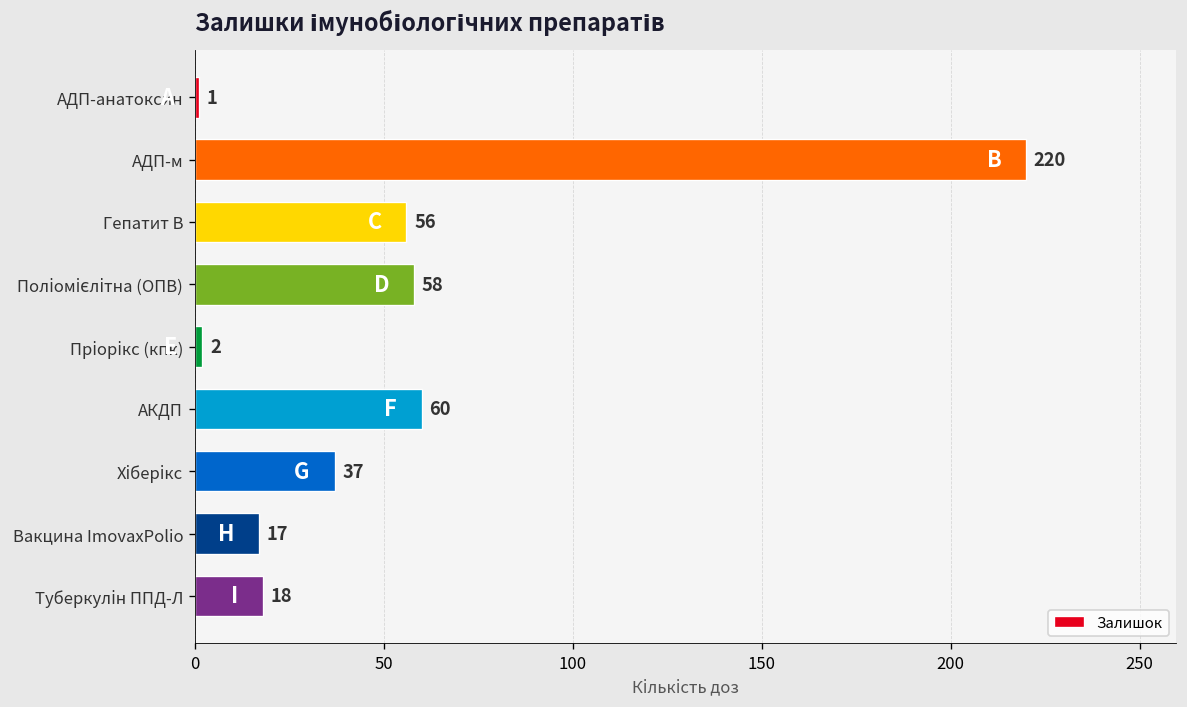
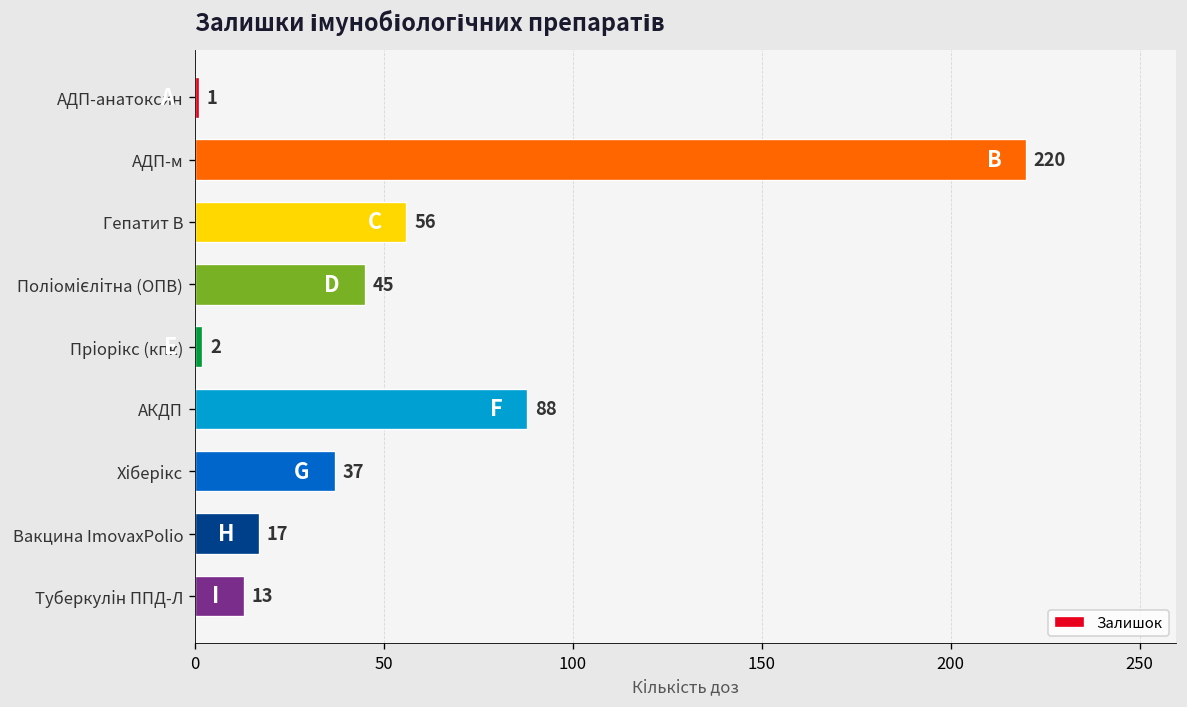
  {
    "АДП-анатоксин": 1,
    "АДП-м": 220,
    "Гепатит В": 56,
-   "Поліомієлітна (ОПВ)": 58,
+   "Поліомієлітна (ОПВ)": 45,
    "Пріорікс (кпк)": 2,
-   "АКДП": 60,
+   "АКДП": 88,
    "Хіберікс": 37,
    "Вакцина ImovaxPolio": 17,
-   "Туберкулін ППД-Л": 18
+   "Туберкулін ППД-Л": 13
  }
